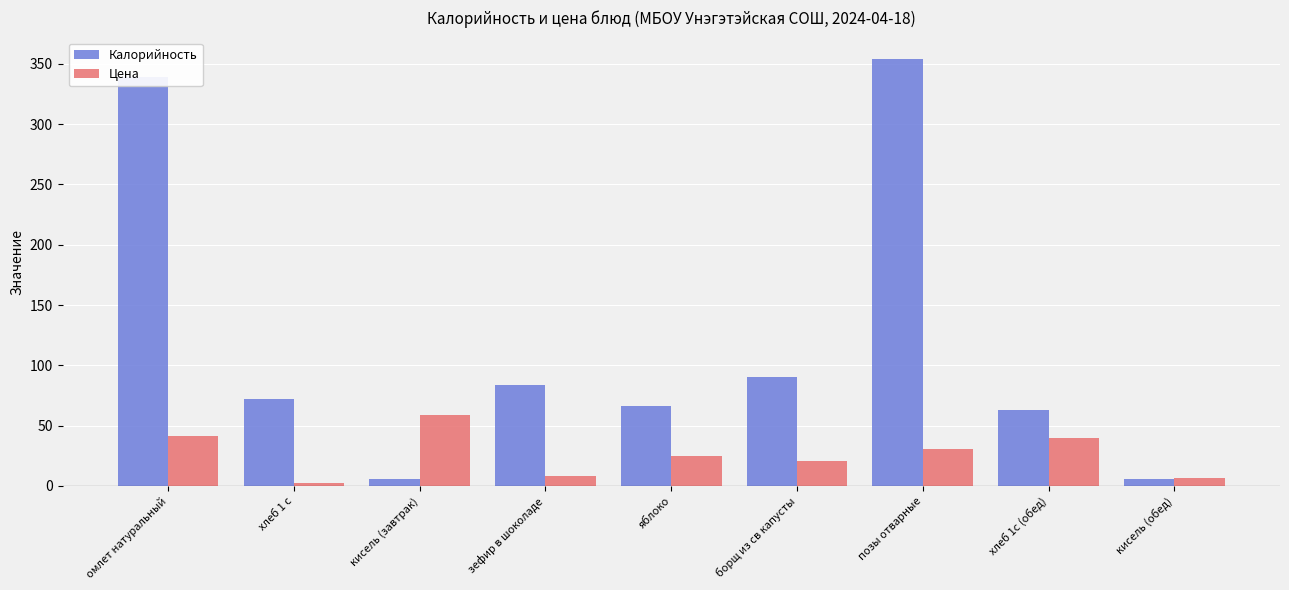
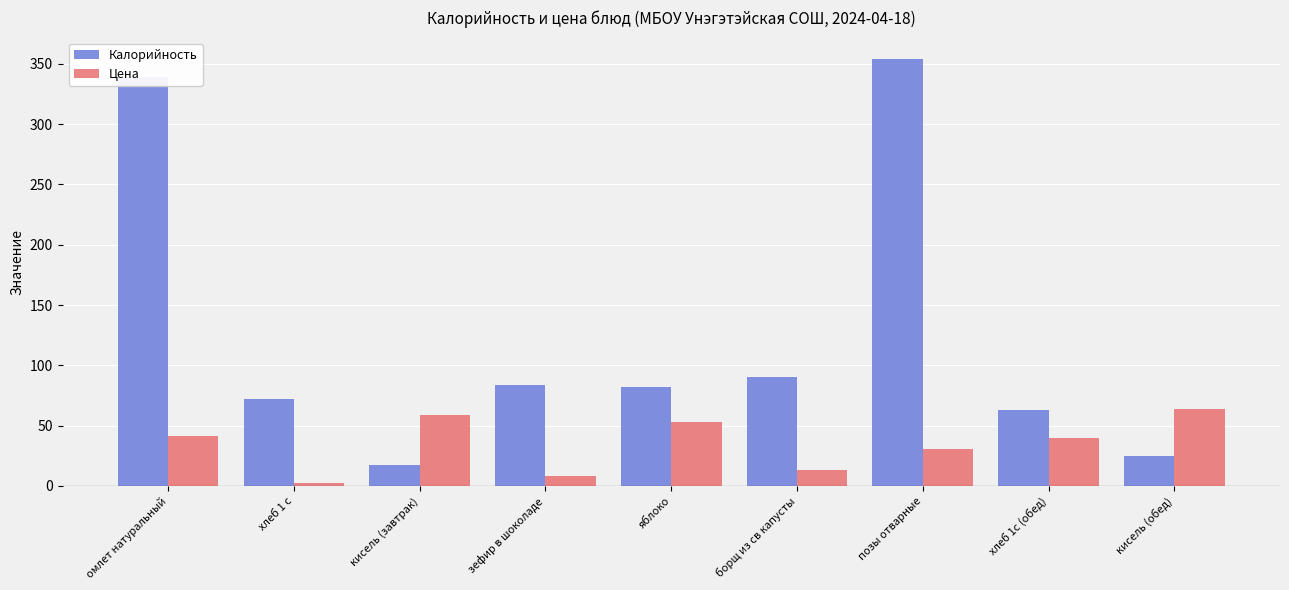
  {
    "Калорийность": {
      "хлеб 1 с": 72,
-     "кисель (завтрак)": 6,
+     "кисель (завтрак)": 17,
      "зефир в шоколаде": 84,
-     "яблоко": 66,
+     "яблоко": 82,
      "борщ из св капусты": 90,
      "позы отварные": 354,
      "хлеб 1с (обед)": 63,
-     "кисель (обед)": 6
+     "кисель (обед)": 25
    },
    "Цена": {
      "омлет натуральный": 42,
      "хлеб 1 с": 2,
      "кисель (завтрак)": 59,
      "зефир в шоколаде": 8,
-     "яблоко": 25,
-     "борщ из св капусты": 21,
+     "яблоко": 53,
+     "борщ из св капусты": 13,
      "позы отварные": 31,
      "хлеб 1с (обед)": 40,
-     "кисель (обед)": 7
+     "кисель (обед)": 64
    }
  }
